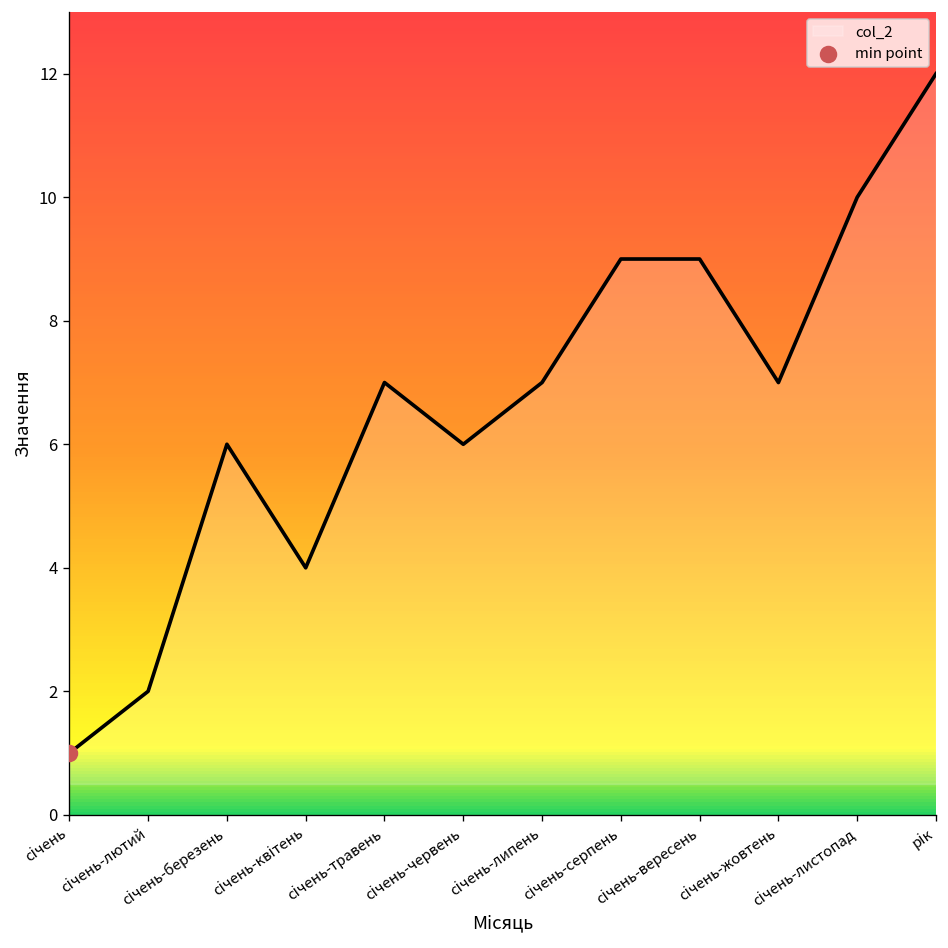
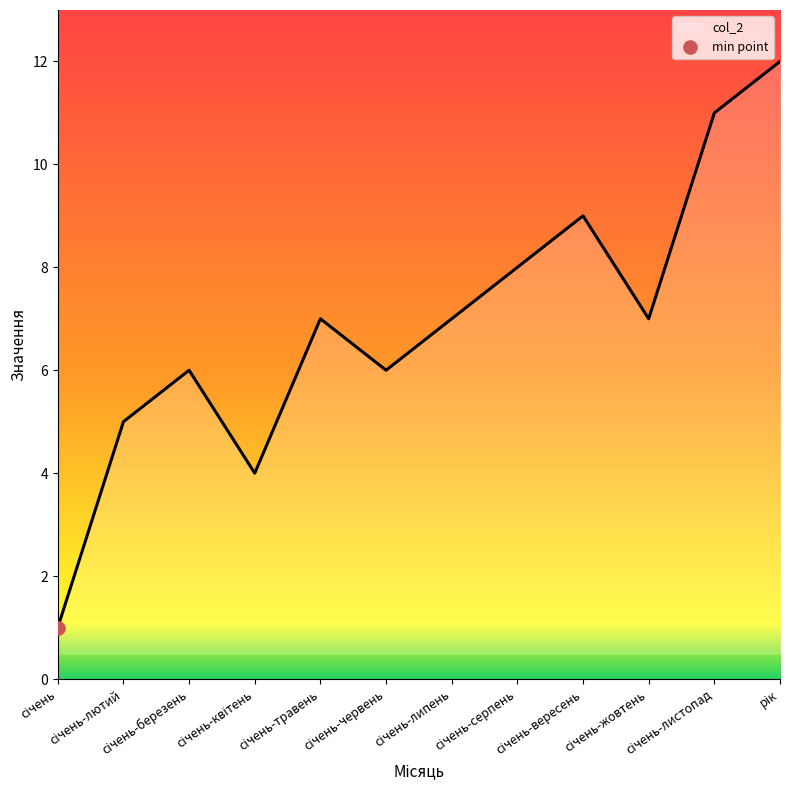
  {
    "col_2": {
-     "січень-лютий": 2,
+     "січень-лютий": 5,
      "січень-березень": 6,
      "січень-квітень": 4,
      "січень-травень": 7,
      "січень-червень": 6,
      "січень-липень": 7,
-     "січень-серпень": 9,
+     "січень-серпень": 8,
      "січень-вересень": 9,
      "січень-жовтень": 7,
-     "січень-листопад": 10,
+     "січень-листопад": 11,
      "рік": 12
    }
  }
